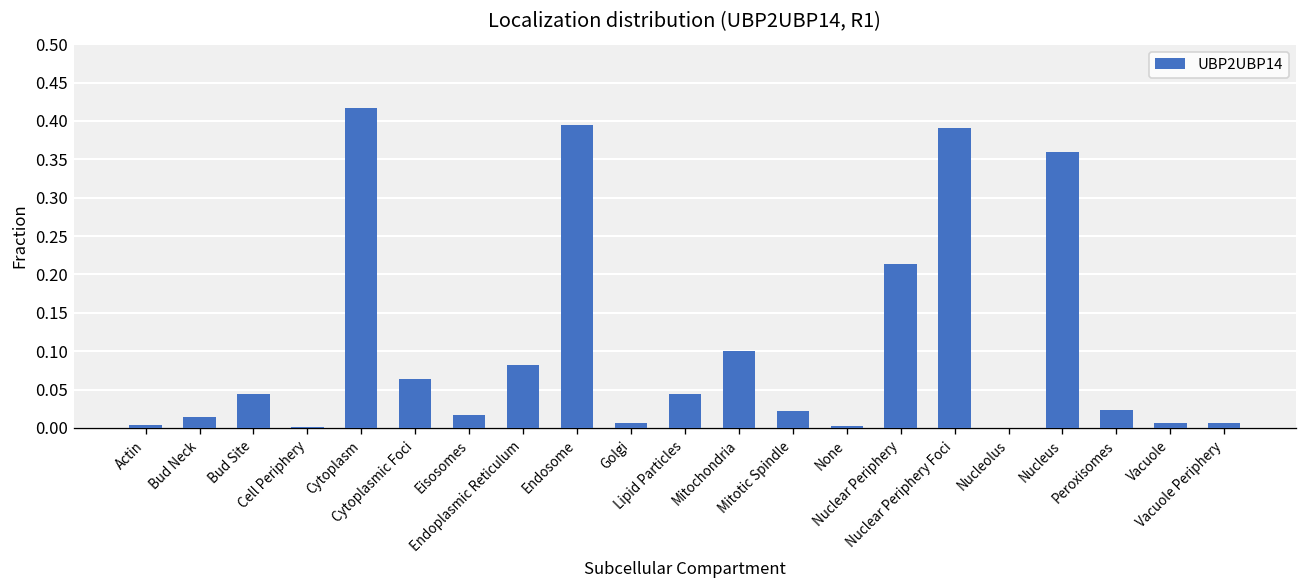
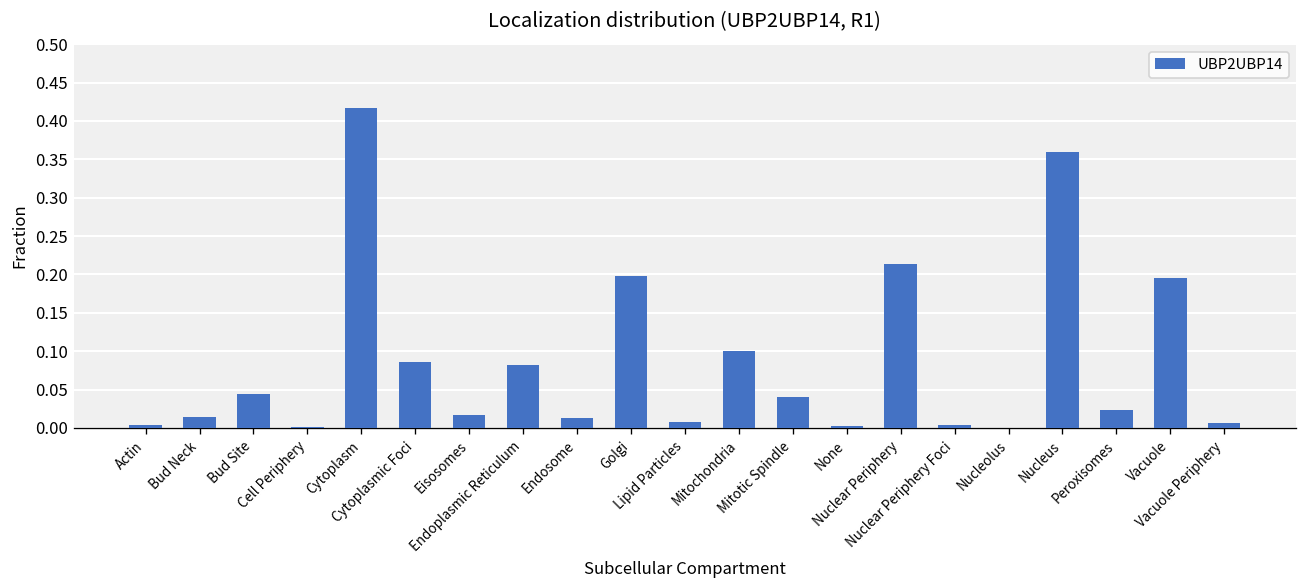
  {
    "Bud Neck": 0.01,
    "Bud Site": 0.04,
    "Cytoplasm": 0.42,
-   "Cytoplasmic Foci": 0.06,
+   "Cytoplasmic Foci": 0.09,
    "Eisosomes": 0.02,
    "Endoplasmic Reticulum": 0.08,
-   "Endosome": 0.39,
-   "Golgi": 0.01,
-   "Lipid Particles": 0.04,
+   "Endosome": 0.01,
+   "Golgi": 0.20,
+   "Lipid Particles": 0.01,
    "Mitochondria": 0.10,
-   "Mitotic Spindle": 0.02,
+   "Mitotic Spindle": 0.04,
    "Nuclear Periphery": 0.21,
-   "Nuclear Periphery Foci": 0.39,
+   "Nuclear Periphery Foci": 0.00,
    "Nucleus": 0.36,
    "Peroxisomes": 0.02,
-   "Vacuole": 0.01,
+   "Vacuole": 0.20,
    "Vacuole Periphery": 0.01
  }
